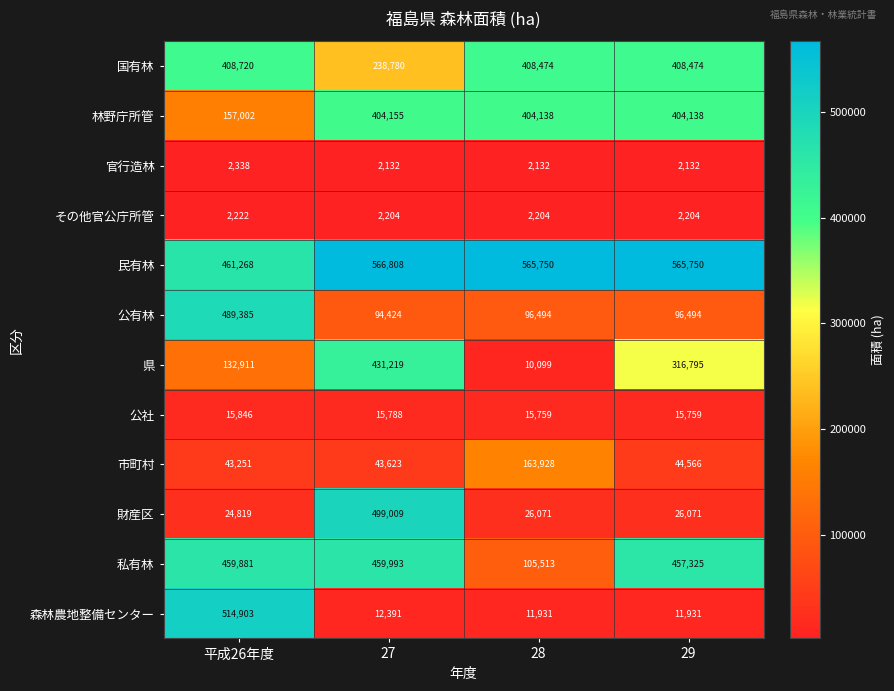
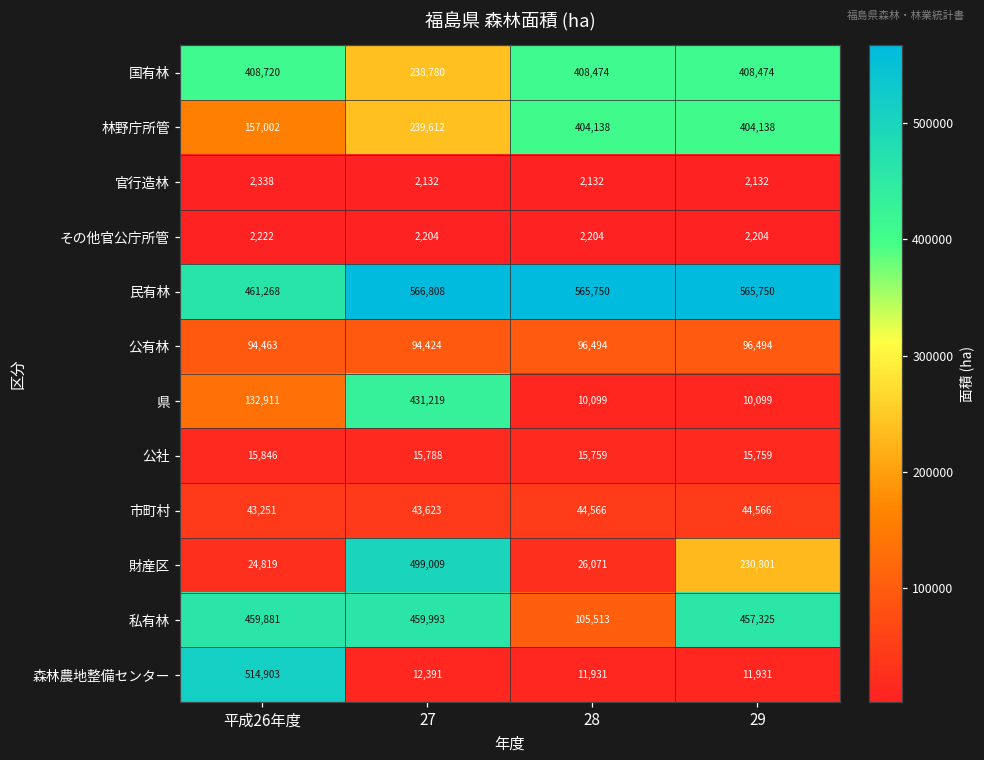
  {
    "国有林": {
      "平成26年度": "408,720",
      "27": "238,780",
      "28": "408,474",
      "29": "408,474"
    },
    "林野庁所管": {
      "平成26年度": "157,002",
-     "27": "404,155",
+     "27": "239,612",
      "28": "404,138",
      "29": "404,138"
    },
    "官行造林": {
      "平成26年度": "2,338",
      "27": "2,132",
      "28": "2,132",
      "29": "2,132"
    },
    "その他官公庁所管": {
      "平成26年度": "2,222",
      "27": "2,204",
      "28": "2,204",
      "29": "2,204"
    },
    "民有林": {
      "平成26年度": "461,268",
      "27": "566,808",
      "28": "565,750",
      "29": "565,750"
    },
    "公有林": {
-     "平成26年度": "489,385",
+     "平成26年度": "94,463",
      "27": "94,424",
      "28": "96,494",
      "29": "96,494"
    },
    "県": {
      "平成26年度": "132,911",
      "27": "431,219",
      "28": "10,099",
-     "29": "316,795"
+     "29": "10,099"
    },
    "公社": {
      "平成26年度": "15,846",
      "27": "15,788",
      "28": "15,759",
      "29": "15,759"
    },
    "市町村": {
      "平成26年度": "43,251",
      "27": "43,623",
-     "28": "163,928",
+     "28": "44,566",
      "29": "44,566"
    },
    "財産区": {
      "平成26年度": "24,819",
      "27": "499,009",
      "28": "26,071",
-     "29": "26,071"
+     "29": "230,801"
    },
    "私有林": {
      "平成26年度": "459,881",
      "27": "459,993",
      "28": "105,513",
      "29": "457,325"
    },
    "森林農地整備センター": {
      "平成26年度": "514,903",
      "27": "12,391",
      "28": "11,931",
      "29": "11,931"
    }
  }
